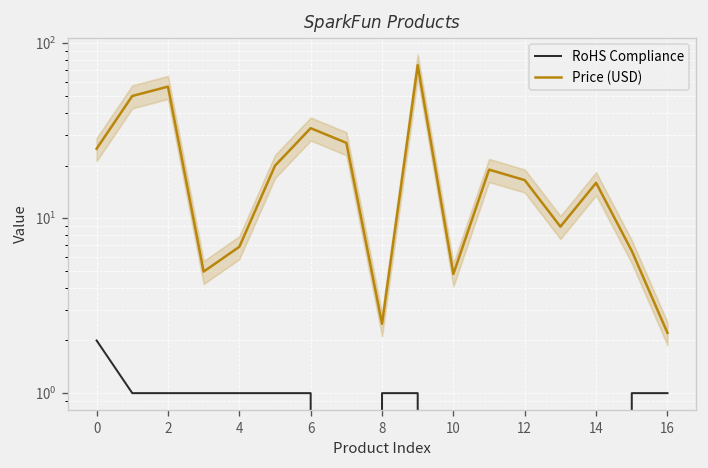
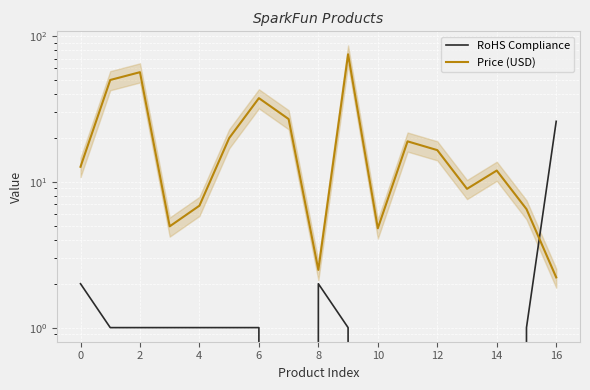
  {
    "RoHS Compliance": {
      "0": 2,
      "2": 1,
      "4": 1,
      "6": 1,
-     "8": 1,
-     "16": 1
+     "8": 2,
+     "16": 26
    },
    "Price (USD)": {
-     "0": 25,
+     "0": 13,
      "2": 57,
      "4": 7,
-     "6": 33,
+     "6": 38,
      "8": 2.5,
      "10": 4.8,
      "12": 17,
-     "14": 16,
+     "14": 12,
      "16": 2.2
    }
  }
